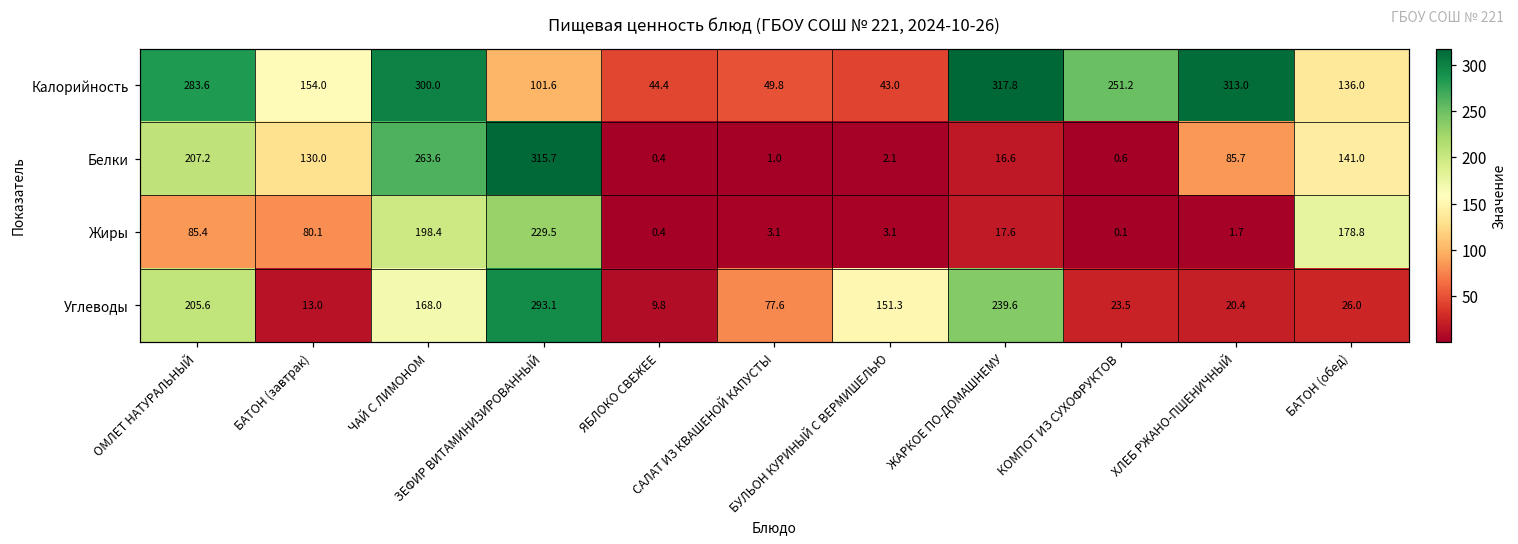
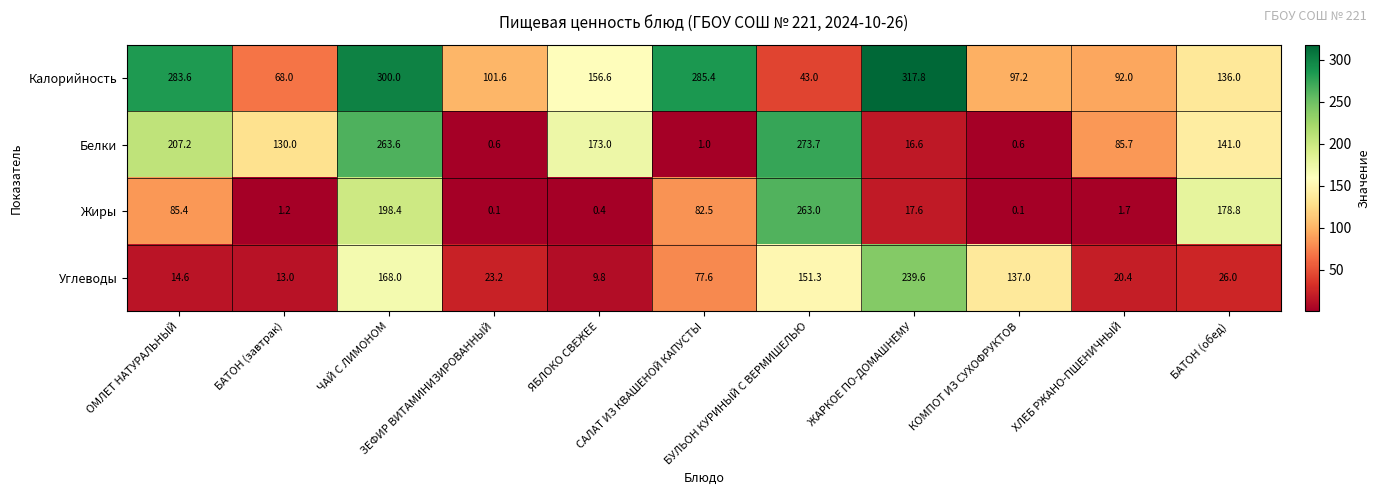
  {
    "Калорийность": {
      "ОМЛЕТ НАТУРАЛЬНЫЙ": 283.6,
-     "БАТОН (завтрак)": 154.0,
+     "БАТОН (завтрак)": 68.0,
      "ЧАЙ С ЛИМОНОМ": 300.0,
      "ЗЕФИР ВИТАМИНИЗИРОВАННЫЙ": 101.6,
-     "ЯБЛОКО СВЕЖЕЕ": 44.4,
-     "САЛАТ ИЗ КВАШЕНОЙ КАПУСТЫ": 49.8,
+     "ЯБЛОКО СВЕЖЕЕ": 156.6,
+     "САЛАТ ИЗ КВАШЕНОЙ КАПУСТЫ": 285.4,
      "БУЛЬОН КУРИНЫЙ С ВЕРМИШЕЛЬЮ": 43.0,
      "ЖАРКОЕ ПО-ДОМАШНЕМУ": 317.8,
-     "КОМПОТ ИЗ СУХОФРУКТОВ": 251.2,
-     "ХЛЕБ РЖАНО-ПШЕНИЧНЫЙ": 313.0,
+     "КОМПОТ ИЗ СУХОФРУКТОВ": 97.2,
+     "ХЛЕБ РЖАНО-ПШЕНИЧНЫЙ": 92.0,
      "БАТОН (обед)": 136.0
    },
    "Белки": {
      "ОМЛЕТ НАТУРАЛЬНЫЙ": 207.2,
      "БАТОН (завтрак)": 130.0,
      "ЧАЙ С ЛИМОНОМ": 263.6,
-     "ЗЕФИР ВИТАМИНИЗИРОВАННЫЙ": 315.7,
-     "ЯБЛОКО СВЕЖЕЕ": 0.4,
+     "ЗЕФИР ВИТАМИНИЗИРОВАННЫЙ": 0.6,
+     "ЯБЛОКО СВЕЖЕЕ": 173.0,
      "САЛАТ ИЗ КВАШЕНОЙ КАПУСТЫ": 1.0,
-     "БУЛЬОН КУРИНЫЙ С ВЕРМИШЕЛЬЮ": 2.1,
+     "БУЛЬОН КУРИНЫЙ С ВЕРМИШЕЛЬЮ": 273.7,
      "ЖАРКОЕ ПО-ДОМАШНЕМУ": 16.6,
      "КОМПОТ ИЗ СУХОФРУКТОВ": 0.6,
      "ХЛЕБ РЖАНО-ПШЕНИЧНЫЙ": 85.7,
      "БАТОН (обед)": 141.0
    },
    "Жиры": {
      "ОМЛЕТ НАТУРАЛЬНЫЙ": 85.4,
-     "БАТОН (завтрак)": 80.1,
+     "БАТОН (завтрак)": 1.2,
      "ЧАЙ С ЛИМОНОМ": 198.4,
-     "ЗЕФИР ВИТАМИНИЗИРОВАННЫЙ": 229.5,
+     "ЗЕФИР ВИТАМИНИЗИРОВАННЫЙ": 0.1,
      "ЯБЛОКО СВЕЖЕЕ": 0.4,
-     "САЛАТ ИЗ КВАШЕНОЙ КАПУСТЫ": 3.1,
-     "БУЛЬОН КУРИНЫЙ С ВЕРМИШЕЛЬЮ": 3.1,
+     "САЛАТ ИЗ КВАШЕНОЙ КАПУСТЫ": 82.5,
+     "БУЛЬОН КУРИНЫЙ С ВЕРМИШЕЛЬЮ": 263.0,
      "ЖАРКОЕ ПО-ДОМАШНЕМУ": 17.6,
      "КОМПОТ ИЗ СУХОФРУКТОВ": 0.1,
      "ХЛЕБ РЖАНО-ПШЕНИЧНЫЙ": 1.7,
      "БАТОН (обед)": 178.8
    },
    "Углеводы": {
-     "ОМЛЕТ НАТУРАЛЬНЫЙ": 205.6,
+     "ОМЛЕТ НАТУРАЛЬНЫЙ": 14.6,
      "БАТОН (завтрак)": 13.0,
      "ЧАЙ С ЛИМОНОМ": 168.0,
-     "ЗЕФИР ВИТАМИНИЗИРОВАННЫЙ": 293.1,
+     "ЗЕФИР ВИТАМИНИЗИРОВАННЫЙ": 23.2,
      "ЯБЛОКО СВЕЖЕЕ": 9.8,
      "САЛАТ ИЗ КВАШЕНОЙ КАПУСТЫ": 77.6,
      "БУЛЬОН КУРИНЫЙ С ВЕРМИШЕЛЬЮ": 151.3,
      "ЖАРКОЕ ПО-ДОМАШНЕМУ": 239.6,
-     "КОМПОТ ИЗ СУХОФРУКТОВ": 23.5,
+     "КОМПОТ ИЗ СУХОФРУКТОВ": 137.0,
      "ХЛЕБ РЖАНО-ПШЕНИЧНЫЙ": 20.4,
      "БАТОН (обед)": 26.0
    }
  }
